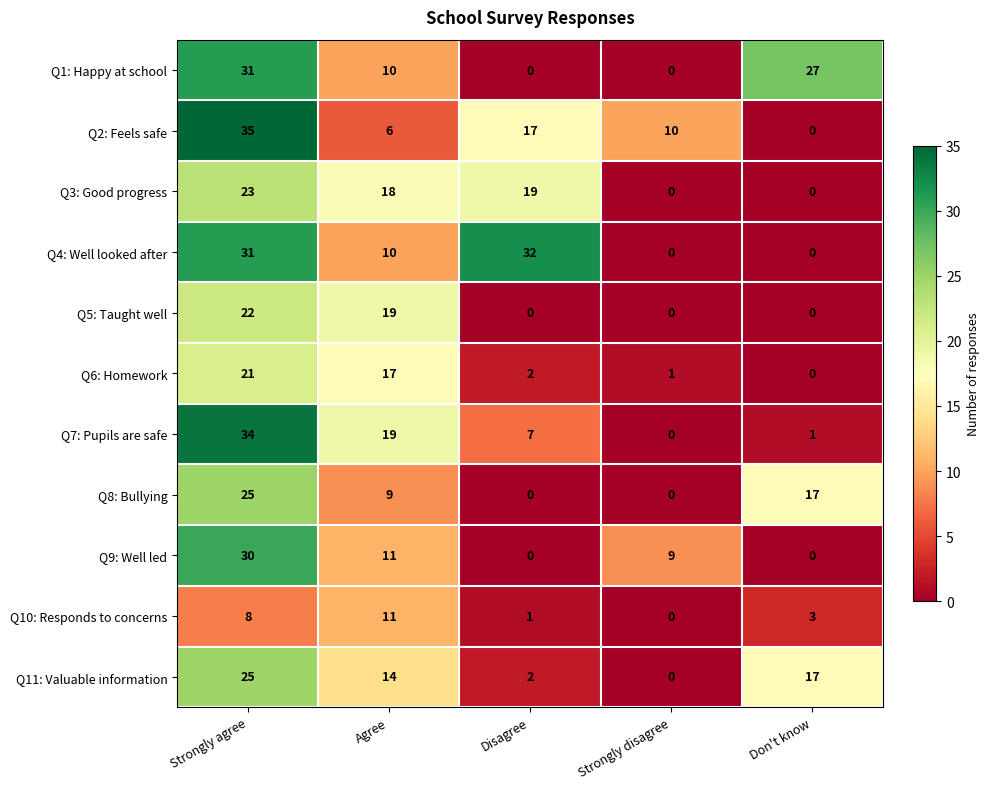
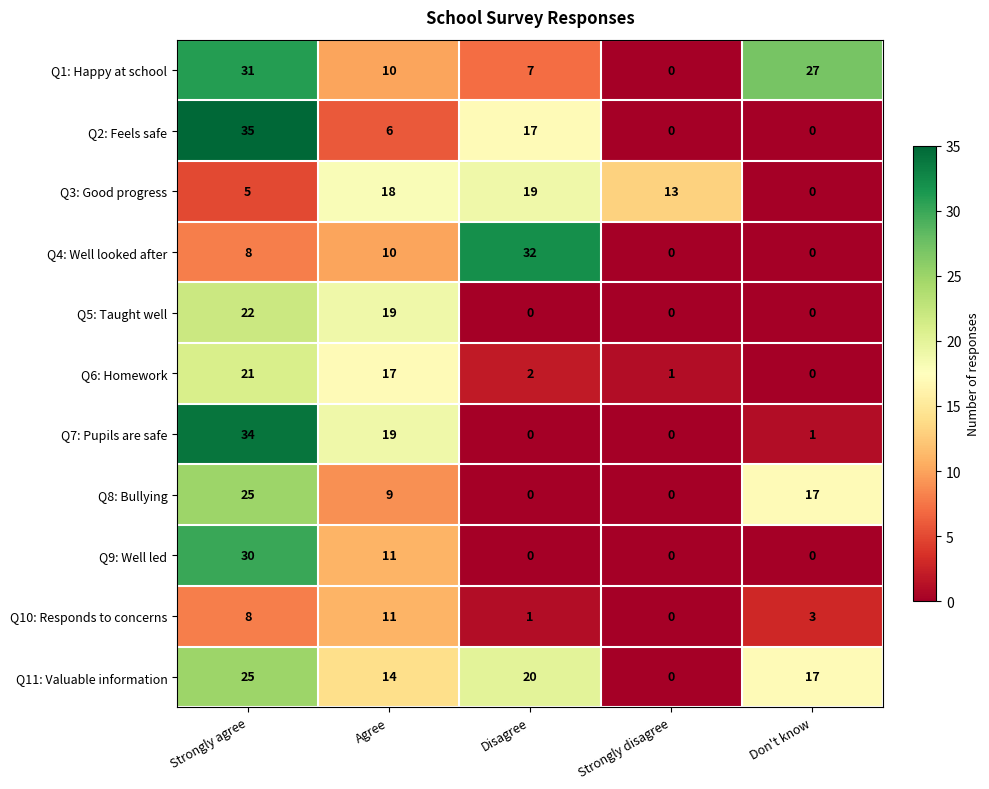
  {
    "Q1: Happy at school": {
      "Strongly agree": 31,
      "Agree": 10,
-     "Disagree": 0,
+     "Disagree": 7,
      "Strongly disagree": 0,
      "Don't know": 27
    },
    "Q2: Feels safe": {
      "Strongly agree": 35,
      "Agree": 6,
      "Disagree": 17,
-     "Strongly disagree": 10,
+     "Strongly disagree": 0,
      "Don't know": 0
    },
    "Q3: Good progress": {
-     "Strongly agree": 23,
+     "Strongly agree": 5,
      "Agree": 18,
      "Disagree": 19,
-     "Strongly disagree": 0,
+     "Strongly disagree": 13,
      "Don't know": 0
    },
    "Q4: Well looked after": {
-     "Strongly agree": 31,
+     "Strongly agree": 8,
      "Agree": 10,
      "Disagree": 32,
      "Strongly disagree": 0,
      "Don't know": 0
    },
    "Q5: Taught well": {
      "Strongly agree": 22,
      "Agree": 19,
      "Disagree": 0,
      "Strongly disagree": 0,
      "Don't know": 0
    },
    "Q6: Homework": {
      "Strongly agree": 21,
      "Agree": 17,
      "Disagree": 2,
      "Strongly disagree": 1,
      "Don't know": 0
    },
    "Q7: Pupils are safe": {
      "Strongly agree": 34,
      "Agree": 19,
-     "Disagree": 7,
+     "Disagree": 0,
      "Strongly disagree": 0,
      "Don't know": 1
    },
    "Q8: Bullying": {
      "Strongly agree": 25,
      "Agree": 9,
      "Disagree": 0,
      "Strongly disagree": 0,
      "Don't know": 17
    },
    "Q9: Well led": {
      "Strongly agree": 30,
      "Agree": 11,
      "Disagree": 0,
-     "Strongly disagree": 9,
+     "Strongly disagree": 0,
      "Don't know": 0
    },
    "Q10: Responds to concerns": {
      "Strongly agree": 8,
      "Agree": 11,
      "Disagree": 1,
      "Strongly disagree": 0,
      "Don't know": 3
    },
    "Q11: Valuable information": {
      "Strongly agree": 25,
      "Agree": 14,
-     "Disagree": 2,
+     "Disagree": 20,
      "Strongly disagree": 0,
      "Don't know": 17
    }
  }
